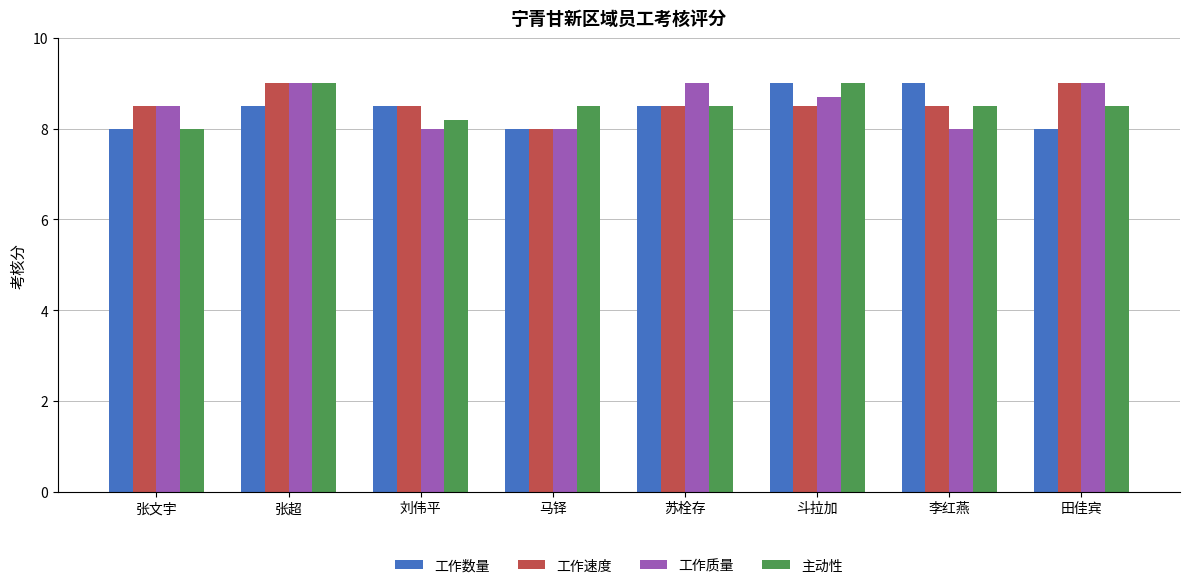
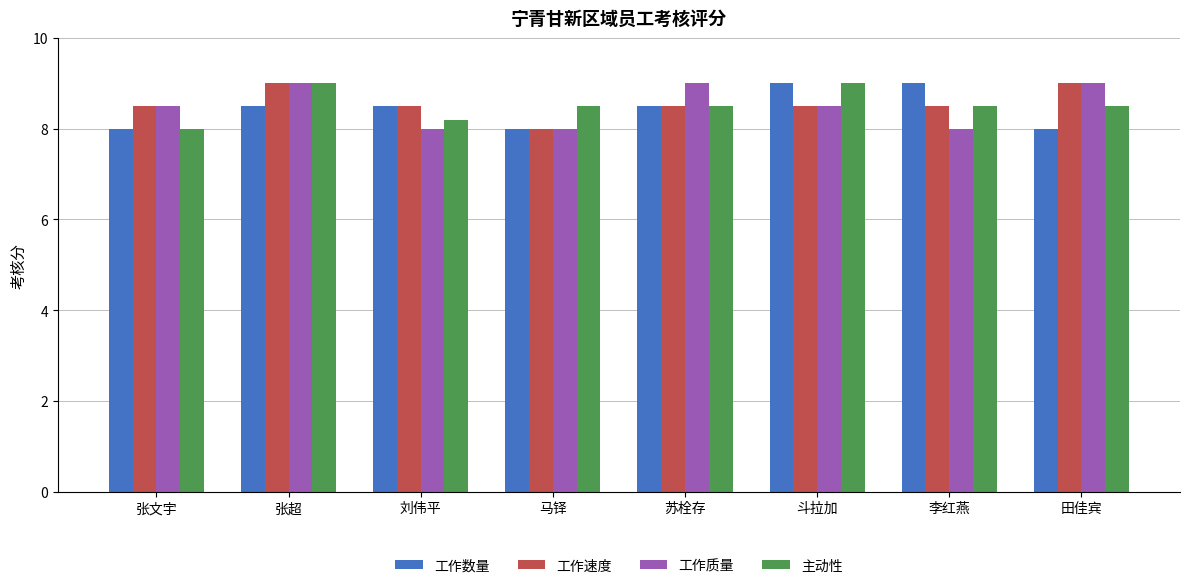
  {
    "工作数量": {
      "张文宇": 8.0,
      "张超": 8.5,
      "刘伟平": 8.5,
      "马铎": 8.0,
      "苏栓存": 8.5,
      "斗拉加": 9.0,
      "李红燕": 9.0,
      "田佳宾": 8.0
    },
    "工作速度": {
      "张文宇": 8.5,
      "张超": 9.0,
      "刘伟平": 8.5,
      "马铎": 8.0,
      "苏栓存": 8.5,
      "斗拉加": 8.5,
      "李红燕": 8.5,
      "田佳宾": 9.0
    },
    "工作质量": {
      "张文宇": 8.5,
      "张超": 9.0,
      "刘伟平": 8.0,
      "马铎": 8.0,
      "苏栓存": 9.0,
-     "斗拉加": 8.7,
+     "斗拉加": 8.5,
      "李红燕": 8.0,
      "田佳宾": 9.0
    },
    "主动性": {
      "张文宇": 8.0,
      "张超": 9.0,
      "刘伟平": 8.2,
      "马铎": 8.5,
      "苏栓存": 8.5,
      "斗拉加": 9.0,
      "李红燕": 8.5,
      "田佳宾": 8.5
    }
  }
